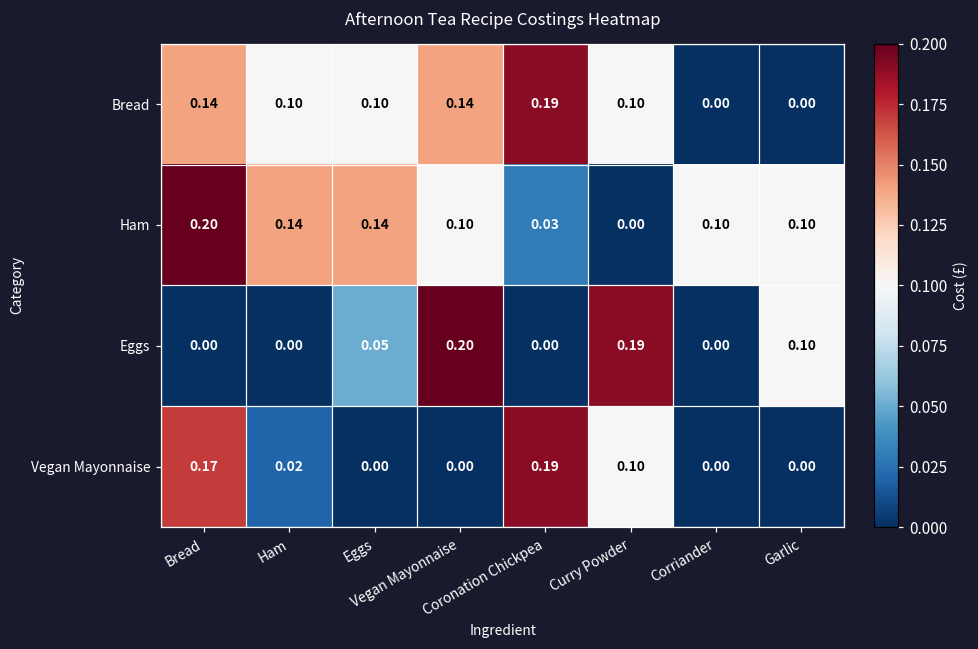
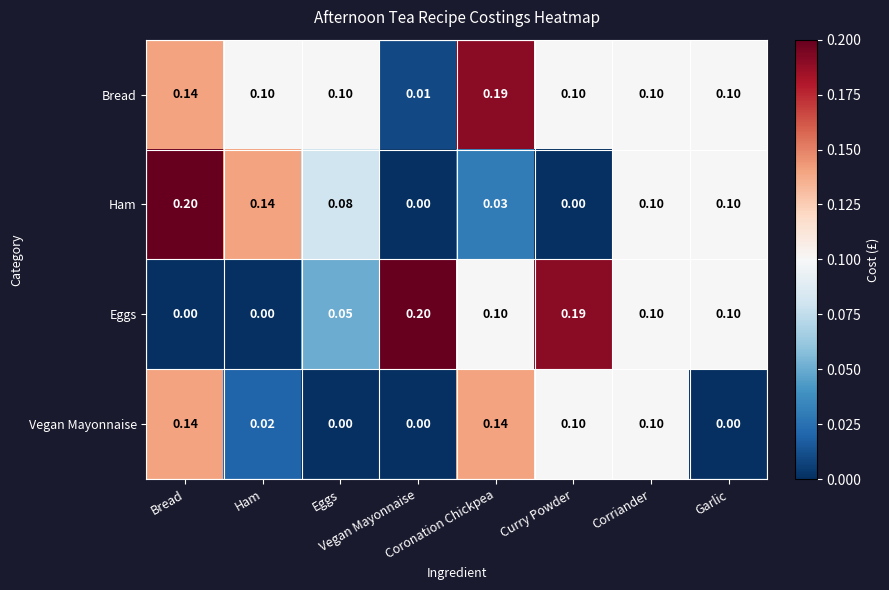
  {
    "Bread": {
      "Bread": 0.14,
      "Ham": 0.10,
      "Eggs": 0.10,
-     "Vegan Mayonnaise": 0.14,
+     "Vegan Mayonnaise": 0.01,
      "Coronation Chickpea": 0.19,
      "Curry Powder": 0.10,
-     "Corriander": 0.00,
-     "Garlic": 0.00
+     "Corriander": 0.10,
+     "Garlic": 0.10
    },
    "Ham": {
      "Bread": 0.20,
      "Ham": 0.14,
-     "Eggs": 0.14,
-     "Vegan Mayonnaise": 0.10,
+     "Eggs": 0.08,
+     "Vegan Mayonnaise": 0.00,
      "Coronation Chickpea": 0.03,
      "Curry Powder": 0.00,
      "Corriander": 0.10,
      "Garlic": 0.10
    },
    "Eggs": {
      "Bread": 0.00,
      "Ham": 0.00,
      "Eggs": 0.05,
      "Vegan Mayonnaise": 0.20,
-     "Coronation Chickpea": 0.00,
+     "Coronation Chickpea": 0.10,
      "Curry Powder": 0.19,
-     "Corriander": 0.00,
+     "Corriander": 0.10,
      "Garlic": 0.10
    },
    "Vegan Mayonnaise": {
-     "Bread": 0.17,
+     "Bread": 0.14,
      "Ham": 0.02,
      "Eggs": 0.00,
      "Vegan Mayonnaise": 0.00,
-     "Coronation Chickpea": 0.19,
+     "Coronation Chickpea": 0.14,
      "Curry Powder": 0.10,
-     "Corriander": 0.00,
+     "Corriander": 0.10,
      "Garlic": 0.00
    }
  }
